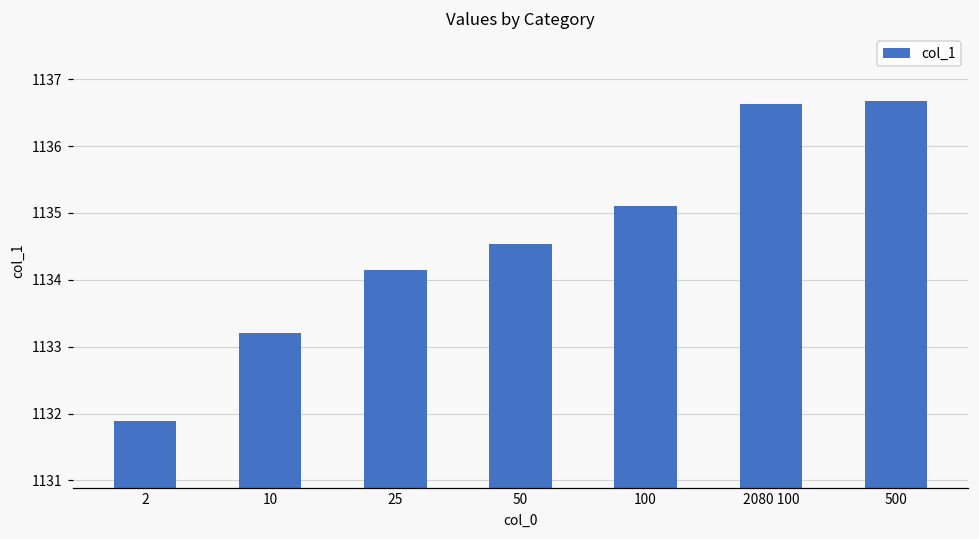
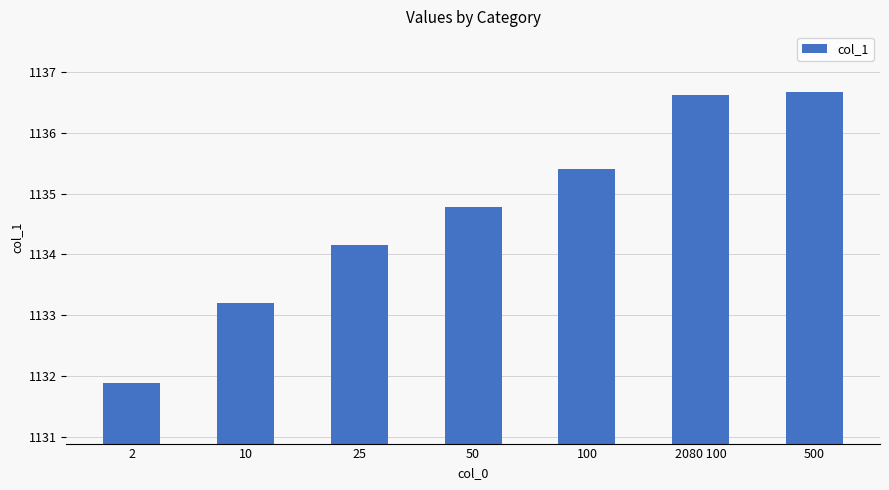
  {
    "2": 1131.9,
    "10": 1133.2,
    "25": 1134.1,
-   "50": 1134.5,
-   "100": 1135.1,
+   "50": 1134.8,
+   "100": 1135.4,
    "2080 100": 1136.6,
    "500": 1136.7
  }
